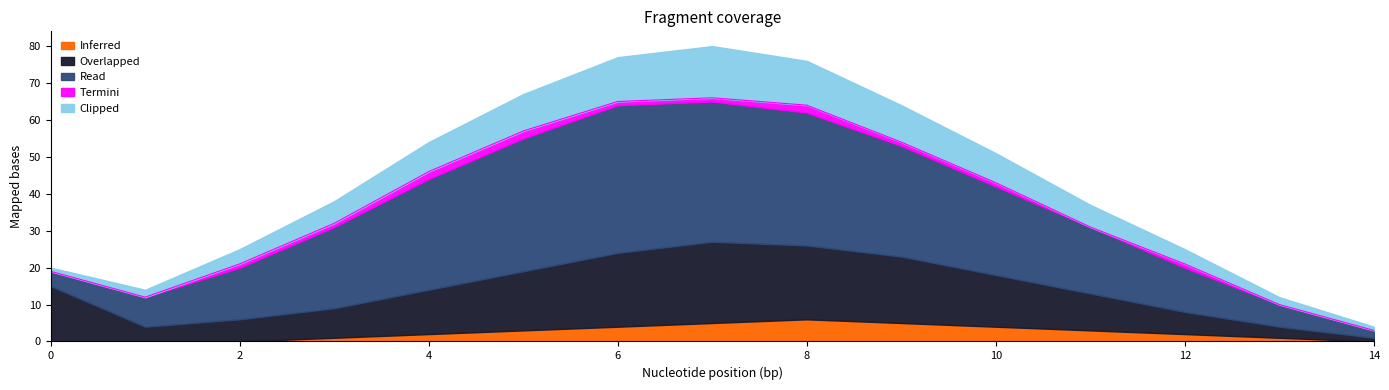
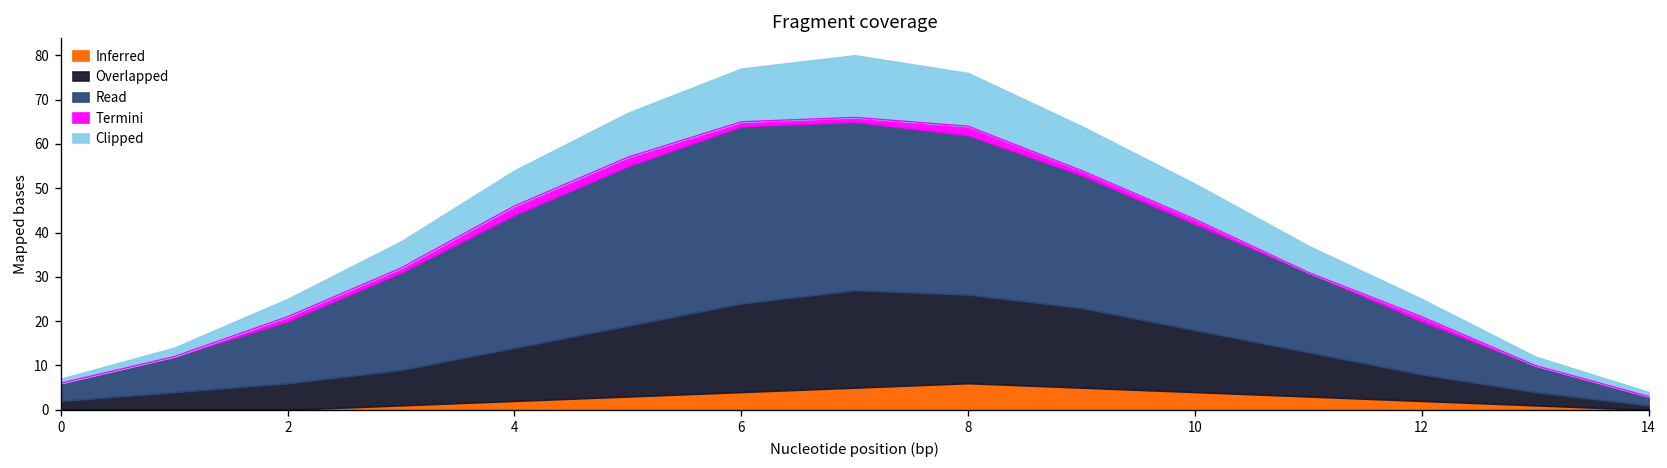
  {
    "Inferred": {
      "0": 0
    },
    "Overlapped": {
-     "0": 15
+     "0": 2
    },
    "Clipped": {
      "0": 1
    }
  }
